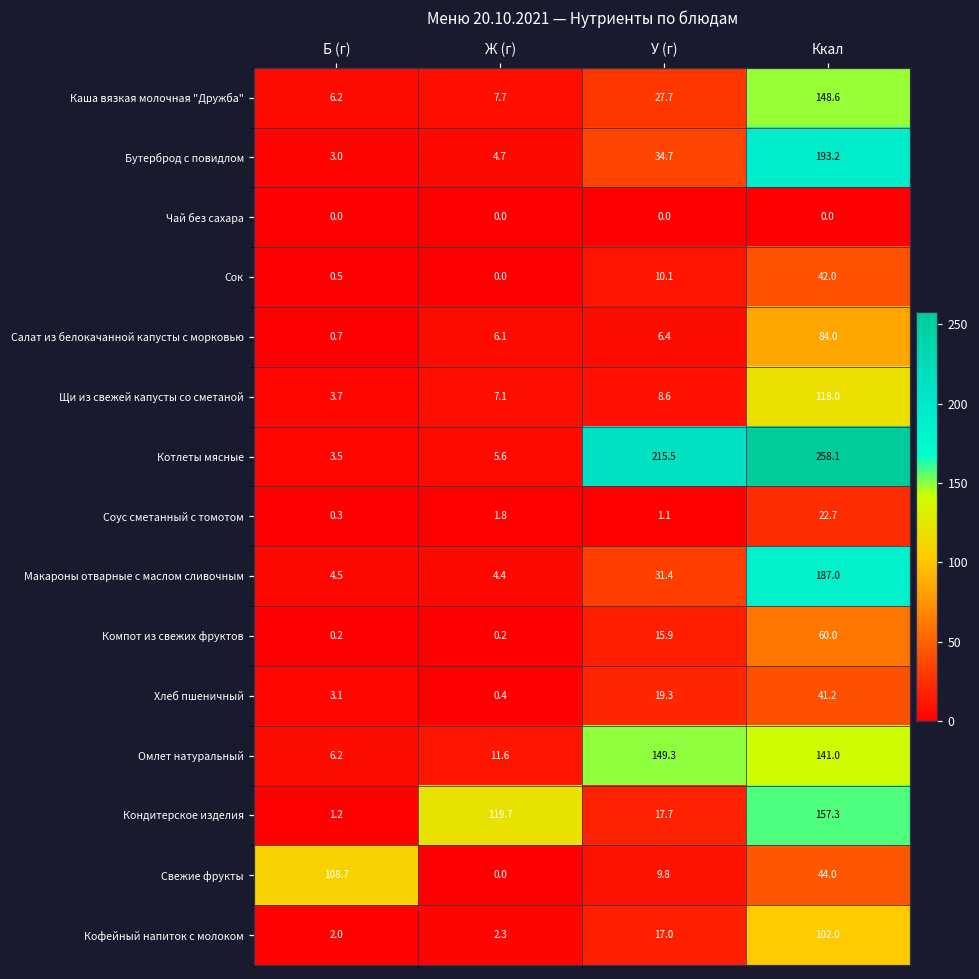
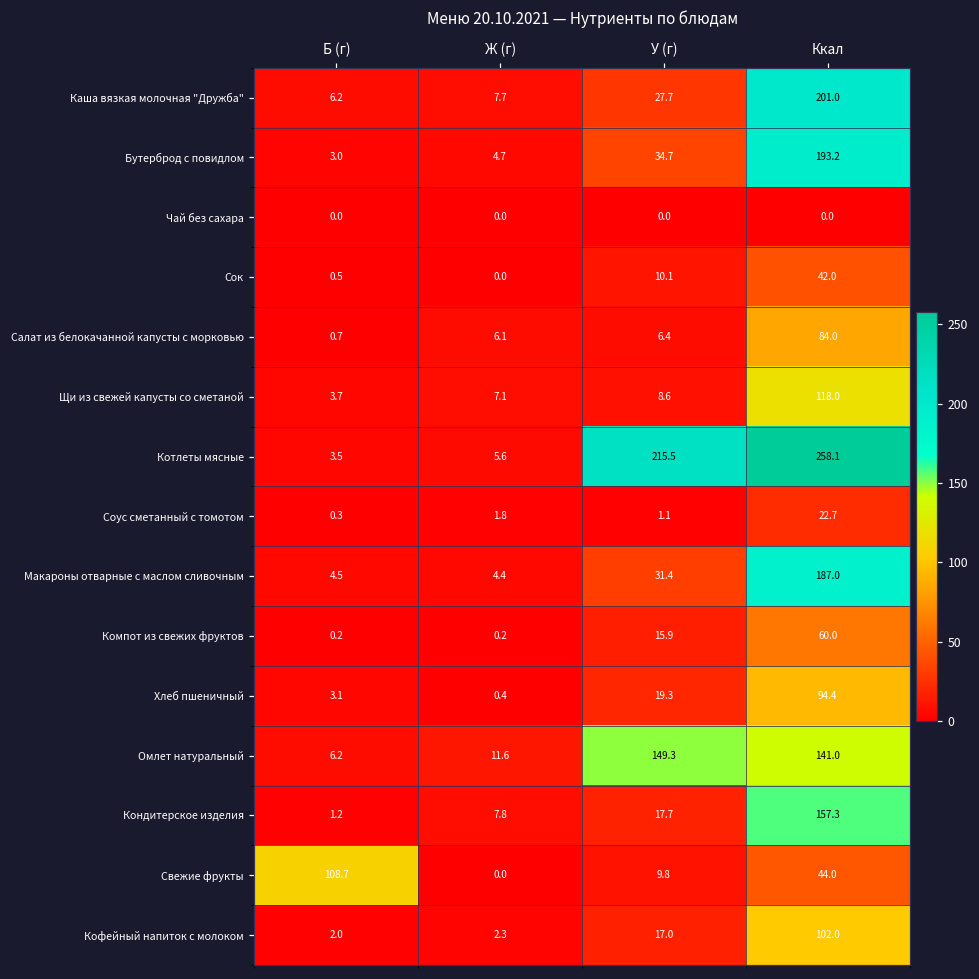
  {
    "Каша вязкая молочная \"Дружба\"": {
      "Б (г)": 6.2,
      "Ж (г)": 7.7,
      "У (г)": 27.7,
-     "Ккал": 148.6
+     "Ккал": 201.0
    },
    "Бутерброд с повидлом": {
      "Б (г)": 3.0,
      "Ж (г)": 4.7,
      "У (г)": 34.7,
      "Ккал": 193.2
    },
    "Чай без сахара": {
      "Б (г)": 0.0,
      "Ж (г)": 0.0,
      "У (г)": 0.0,
      "Ккал": 0.0
    },
    "Сок": {
      "Б (г)": 0.5,
      "Ж (г)": 0.0,
      "У (г)": 10.1,
      "Ккал": 42.0
    },
    "Салат из белокачанной капусты с морковью": {
      "Б (г)": 0.7,
      "Ж (г)": 6.1,
      "У (г)": 6.4,
      "Ккал": 84.0
    },
    "Щи из свежей капусты со сметаной": {
      "Б (г)": 3.7,
      "Ж (г)": 7.1,
      "У (г)": 8.6,
      "Ккал": 118.0
    },
    "Котлеты мясные": {
      "Б (г)": 3.5,
      "Ж (г)": 5.6,
      "У (г)": 215.5,
      "Ккал": 258.1
    },
    "Соус сметанный с томотом": {
      "Б (г)": 0.3,
      "Ж (г)": 1.8,
      "У (г)": 1.1,
      "Ккал": 22.7
    },
    "Макароны отварные с маслом сливочным": {
      "Б (г)": 4.5,
      "Ж (г)": 4.4,
      "У (г)": 31.4,
      "Ккал": 187.0
    },
    "Компот из свежих фруктов": {
      "Б (г)": 0.2,
      "Ж (г)": 0.2,
      "У (г)": 15.9,
      "Ккал": 60.0
    },
    "Хлеб пшеничный": {
      "Б (г)": 3.1,
      "Ж (г)": 0.4,
      "У (г)": 19.3,
-     "Ккал": 41.2
+     "Ккал": 94.4
    },
    "Омлет натуральный": {
      "Б (г)": 6.2,
      "Ж (г)": 11.6,
      "У (г)": 149.3,
      "Ккал": 141.0
    },
    "Кондитерское изделия": {
      "Б (г)": 1.2,
-     "Ж (г)": 119.7,
+     "Ж (г)": 7.8,
      "У (г)": 17.7,
      "Ккал": 157.3
    },
    "Свежие фрукты": {
      "Б (г)": 108.7,
      "Ж (г)": 0.0,
      "У (г)": 9.8,
      "Ккал": 44.0
    },
    "Кофейный напиток с молоком": {
      "Б (г)": 2.0,
      "Ж (г)": 2.3,
      "У (г)": 17.0,
      "Ккал": 102.0
    }
  }
